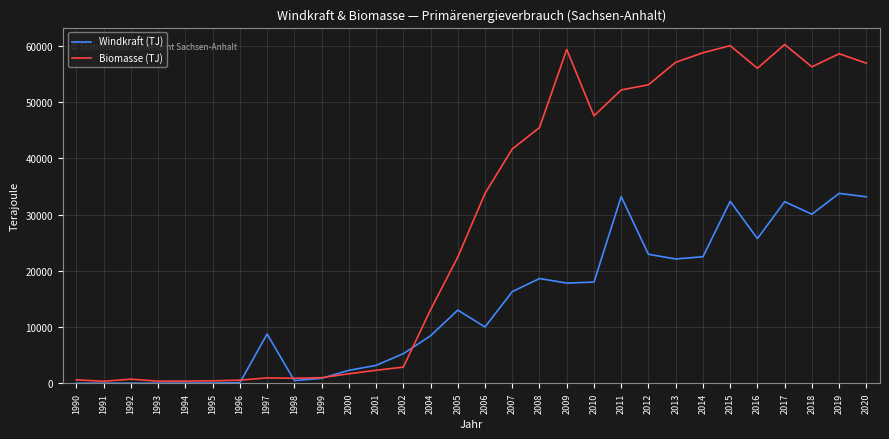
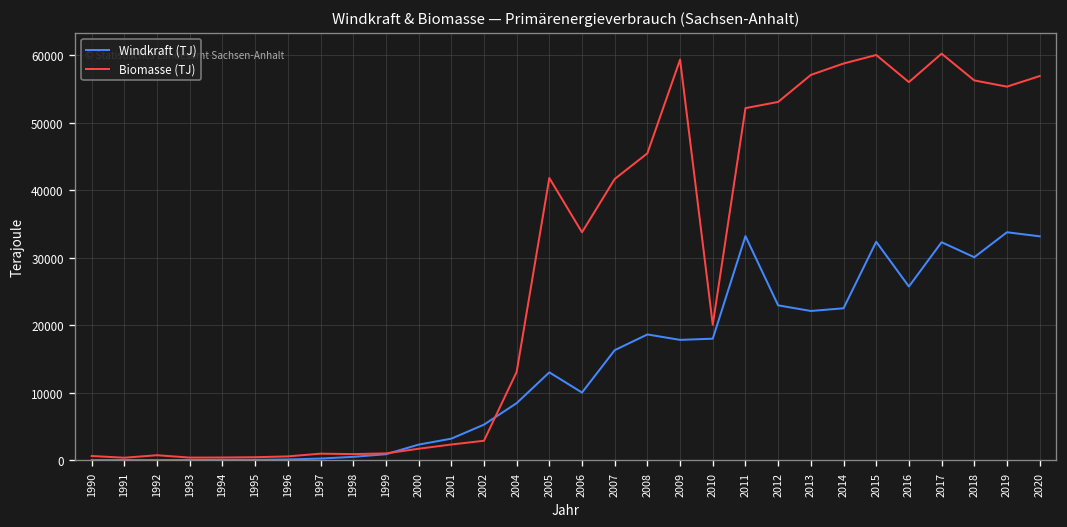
  {
    "Windkraft (TJ)": {
      "1990": 0,
      "1992": 0,
-     "1997": 9000,
+     "1997": 0,
      "2000": 2000,
      "2001": 3000,
      "2002": 5000,
      "2004": 8000,
      "2005": 13000,
      "2006": 10000,
      "2007": 16000,
      "2008": 19000,
      "2009": 18000,
      "2010": 18000,
      "2011": 33000,
      "2012": 23000,
      "2013": 22000,
      "2014": 22000,
      "2015": 32000,
      "2016": 26000,
      "2017": 32000,
      "2018": 30000,
      "2019": 34000,
      "2020": 33000
    },
    "Biomasse (TJ)": {
      "1990": 1000,
      "1992": 1000,
      "1997": 1000,
      "2000": 2000,
      "2001": 2000,
      "2002": 3000,
      "2004": 13000,
-     "2005": 22000,
+     "2005": 42000,
      "2006": 34000,
      "2007": 42000,
      "2008": 45000,
      "2009": 59000,
-     "2010": 48000,
+     "2010": 20000,
      "2011": 52000,
      "2012": 53000,
      "2013": 57000,
      "2014": 59000,
      "2015": 60000,
      "2016": 56000,
      "2017": 60000,
      "2018": 56000,
-     "2019": 59000,
+     "2019": 55000,
      "2020": 57000
    }
  }
